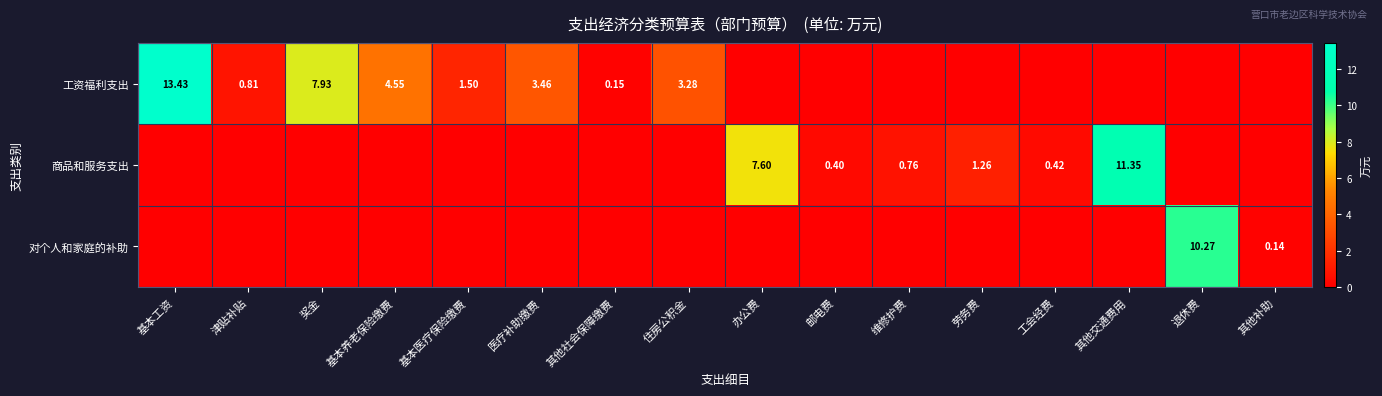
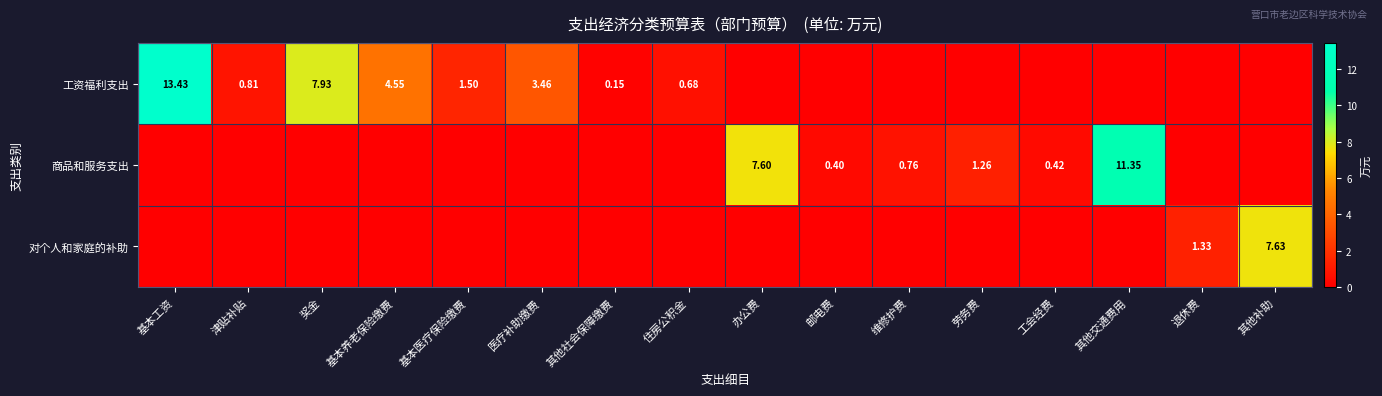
  {
    "工资福利支出": {
      "基本工资": 13.43,
      "津贴补贴": 0.81,
      "奖金": 7.93,
      "基本养老保险缴费": 4.55,
      "基本医疗保险缴费": 1.50,
      "医疗补助缴费": 3.46,
      "其他社会保障缴费": 0.15,
-     "住房公积金": 3.28
+     "住房公积金": 0.68
    },
    "商品和服务支出": {
      "办公费": 7.60,
      "邮电费": 0.40,
      "维修护费": 0.76,
      "劳务费": 1.26,
      "工会经费": 0.42,
      "其他交通费用": 11.35
    },
    "对个人和家庭的补助": {
-     "退休费": 10.27,
-     "其他补助": 0.14
+     "退休费": 1.33,
+     "其他补助": 7.63
    }
  }
